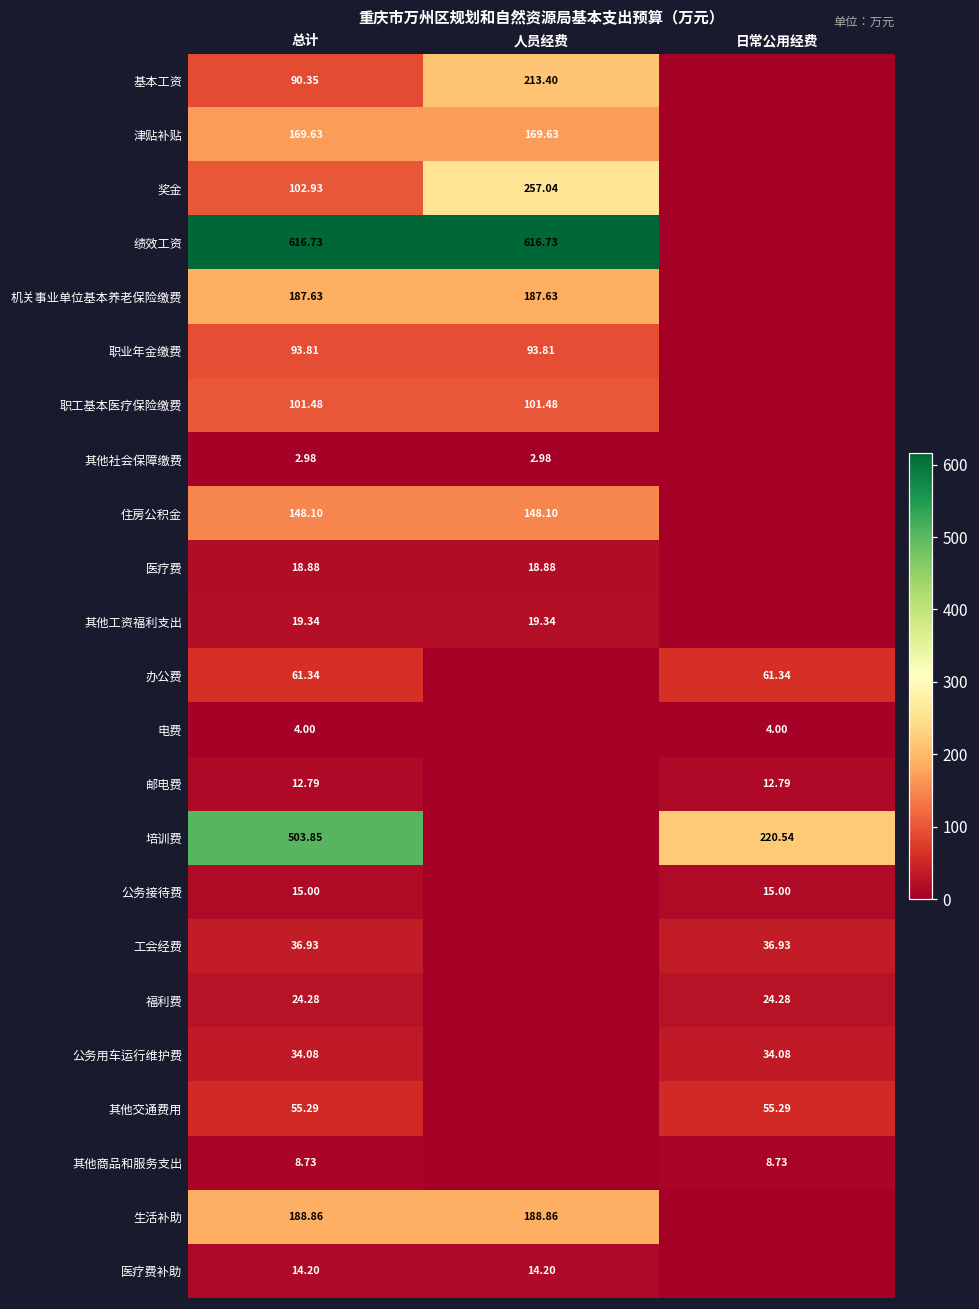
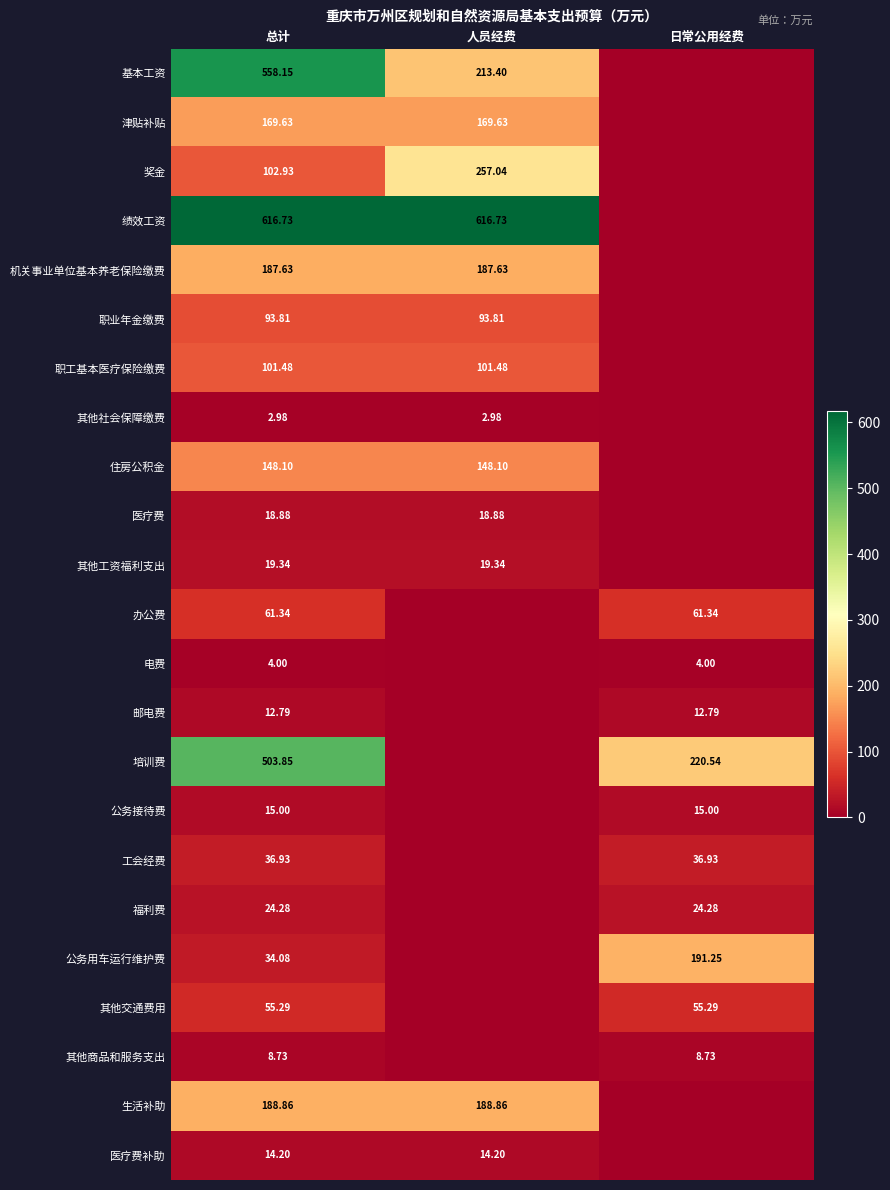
  {
    "基本工资": {
-     "总计": 90.35,
+     "总计": 558.15,
      "人员经费": 213.40
    },
    "津贴补贴": {
      "总计": 169.63,
      "人员经费": 169.63
    },
    "奖金": {
      "总计": 102.93,
      "人员经费": 257.04
    },
    "绩效工资": {
      "总计": 616.73,
      "人员经费": 616.73
    },
    "机关事业单位基本养老保险缴费": {
      "总计": 187.63,
      "人员经费": 187.63
    },
    "职业年金缴费": {
      "总计": 93.81,
      "人员经费": 93.81
    },
    "职工基本医疗保险缴费": {
      "总计": 101.48,
      "人员经费": 101.48
    },
    "其他社会保障缴费": {
      "总计": 2.98,
      "人员经费": 2.98
    },
    "住房公积金": {
      "总计": 148.10,
      "人员经费": 148.10
    },
    "医疗费": {
      "总计": 18.88,
      "人员经费": 18.88
    },
    "其他工资福利支出": {
      "总计": 19.34,
      "人员经费": 19.34
    },
    "办公费": {
      "总计": 61.34,
      "日常公用经费": 61.34
    },
    "电费": {
      "总计": 4.00,
      "日常公用经费": 4.00
    },
    "邮电费": {
      "总计": 12.79,
      "日常公用经费": 12.79
    },
    "培训费": {
      "总计": 503.85,
      "日常公用经费": 220.54
    },
    "公务接待费": {
      "总计": 15.00,
      "日常公用经费": 15.00
    },
    "工会经费": {
      "总计": 36.93,
      "日常公用经费": 36.93
    },
    "福利费": {
      "总计": 24.28,
      "日常公用经费": 24.28
    },
    "公务用车运行维护费": {
      "总计": 34.08,
-     "日常公用经费": 34.08
+     "日常公用经费": 191.25
    },
    "其他交通费用": {
      "总计": 55.29,
      "日常公用经费": 55.29
    },
    "其他商品和服务支出": {
      "总计": 8.73,
      "日常公用经费": 8.73
    },
    "生活补助": {
      "总计": 188.86,
      "人员经费": 188.86
    },
    "医疗费补助": {
      "总计": 14.20,
      "人员经费": 14.20
    }
  }
